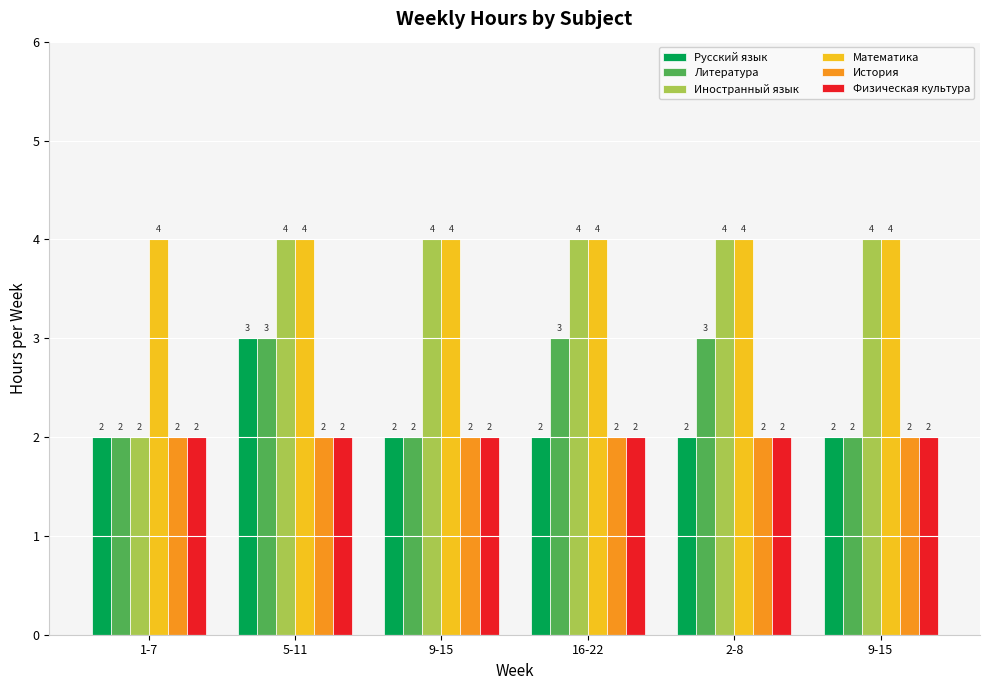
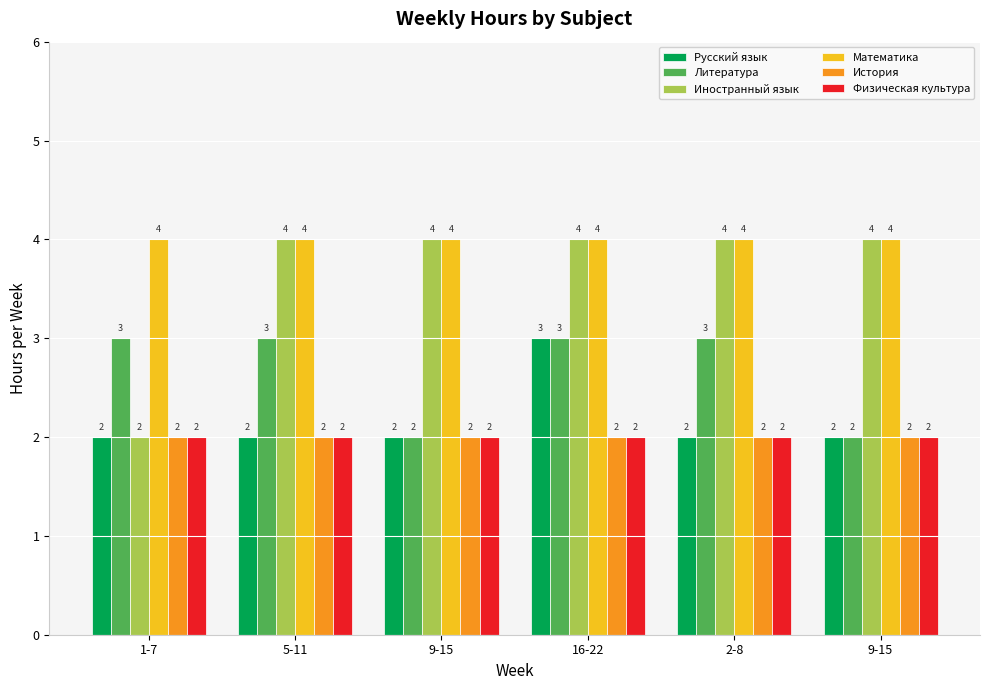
  {
    "Русский язык": {
      "1-7": 2,
-     "5-11": 3,
-     "16-22": 2,
+     "5-11": 2,
+     "16-22": 3,
      "2-8": 2
    },
    "Литература": {
-     "1-7": 2,
+     "1-7": 3,
      "5-11": 3,
      "16-22": 3,
      "2-8": 3
    },
    "Иностранный язык": {
      "1-7": 2,
      "5-11": 4,
      "16-22": 4,
      "2-8": 4
    },
    "Физическая культура": {
      "1-7": 2,
      "5-11": 2,
      "16-22": 2,
      "2-8": 2
    }
  }
